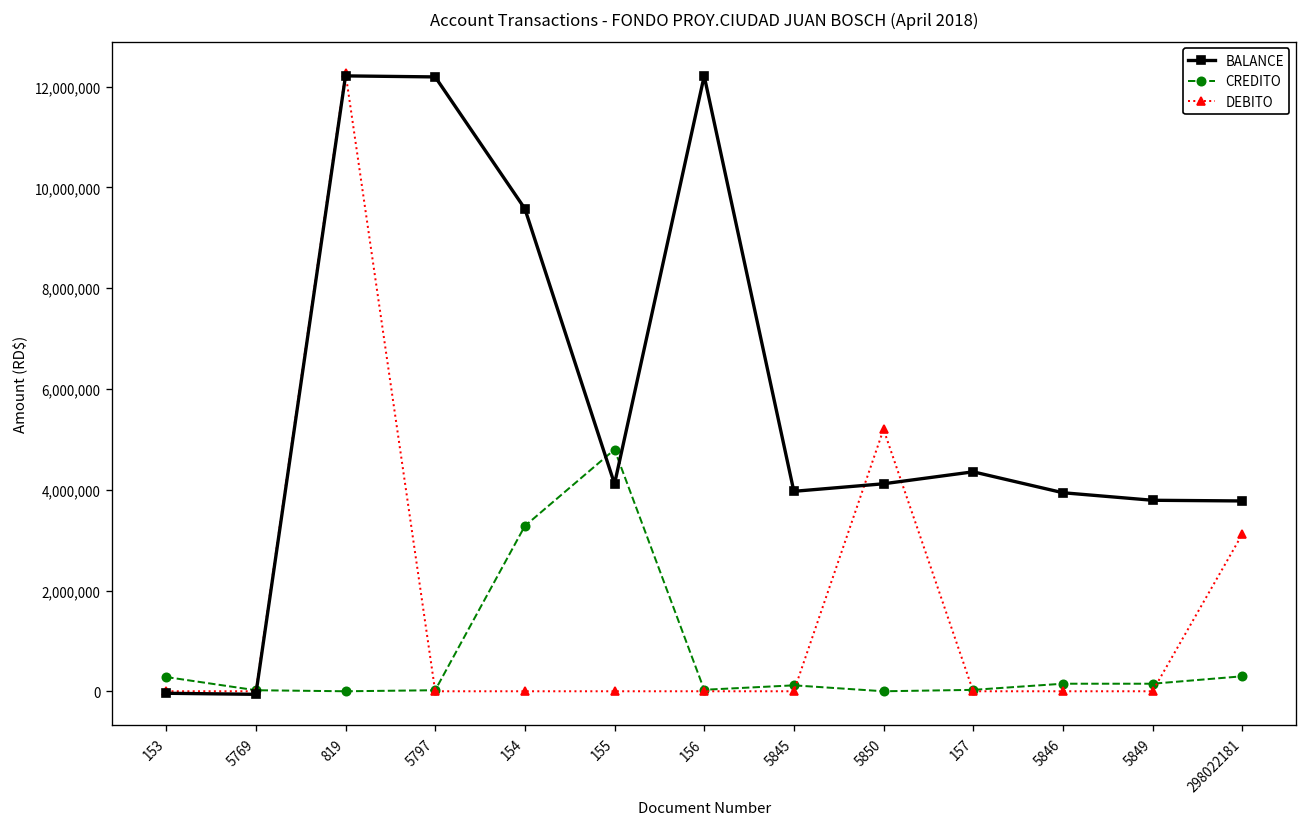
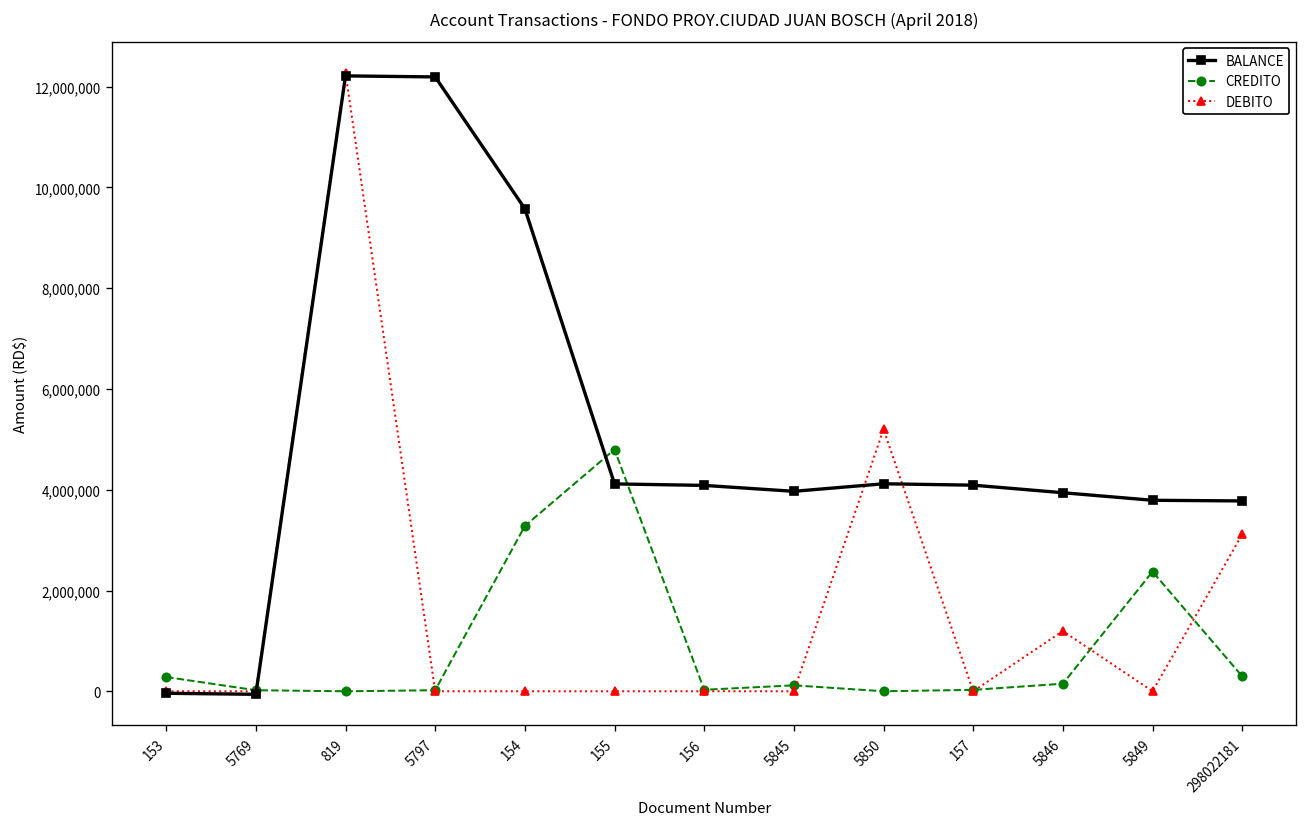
  {
    "BALANCE": {
      "819": "12,200,000",
      "5797": "12,200,000",
      "154": "9,600,000",
      "155": "4,100,000",
-     "156": "12,200,000",
+     "156": "4,100,000",
      "5845": "4,000,000",
      "5850": "4,100,000",
-     "157": "4,400,000",
+     "157": "4,100,000",
      "5846": "3,900,000",
      "5849": "3,800,000",
      "298022181": "3,800,000"
    },
    "CREDITO": {
      "153": "300,000",
      "819": "0",
      "154": "3,300,000",
      "155": "4,800,000",
      "5845": "100,000",
      "5850": "0",
      "5846": "100,000",
-     "5849": "100,000",
+     "5849": "2,400,000",
      "298022181": "300,000"
    },
    "DEBITO": {
      "819": "12,300,000",
      "154": "0",
      "155": "0",
      "5845": "0",
      "5850": "5,200,000",
-     "5846": "0",
+     "5846": "1,200,000",
      "5849": "0",
      "298022181": "3,100,000"
    }
  }
